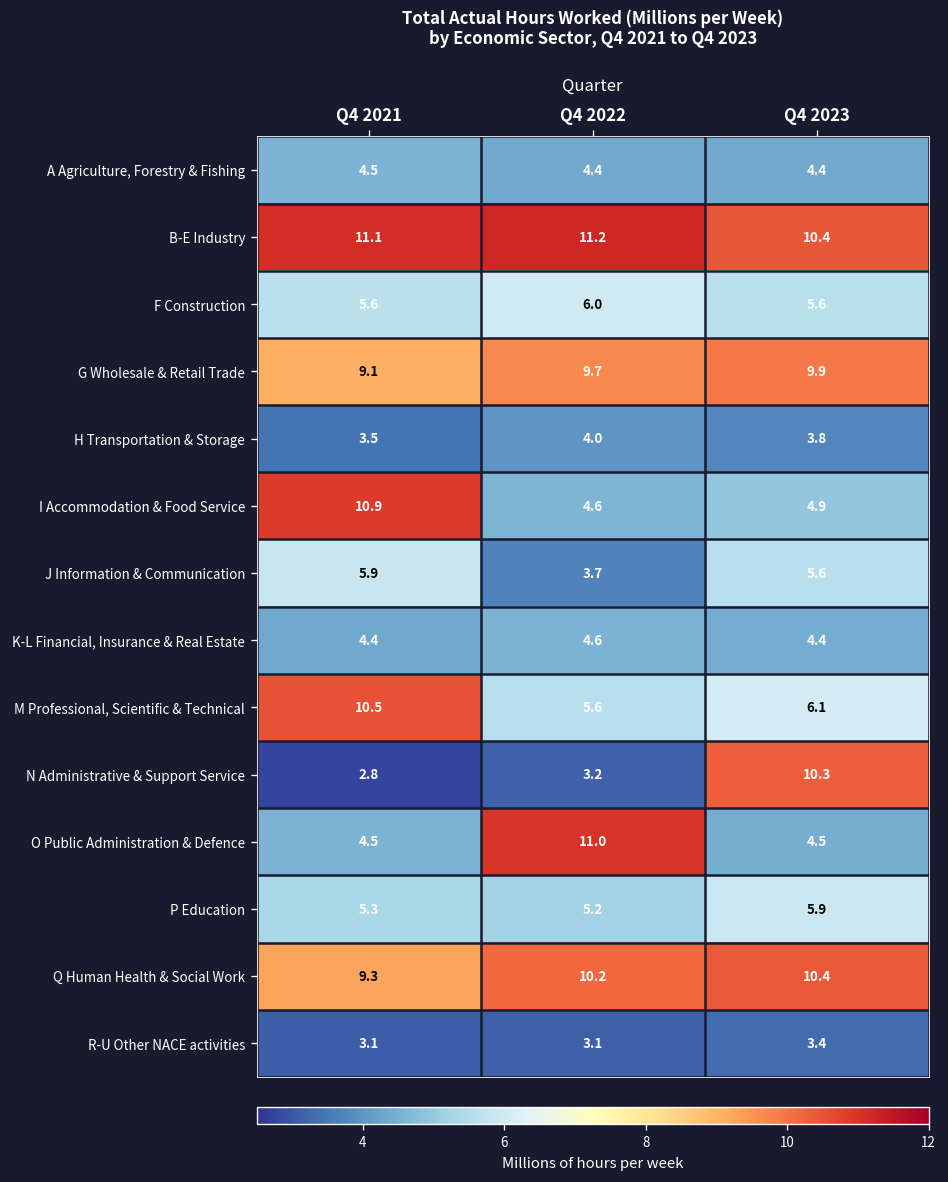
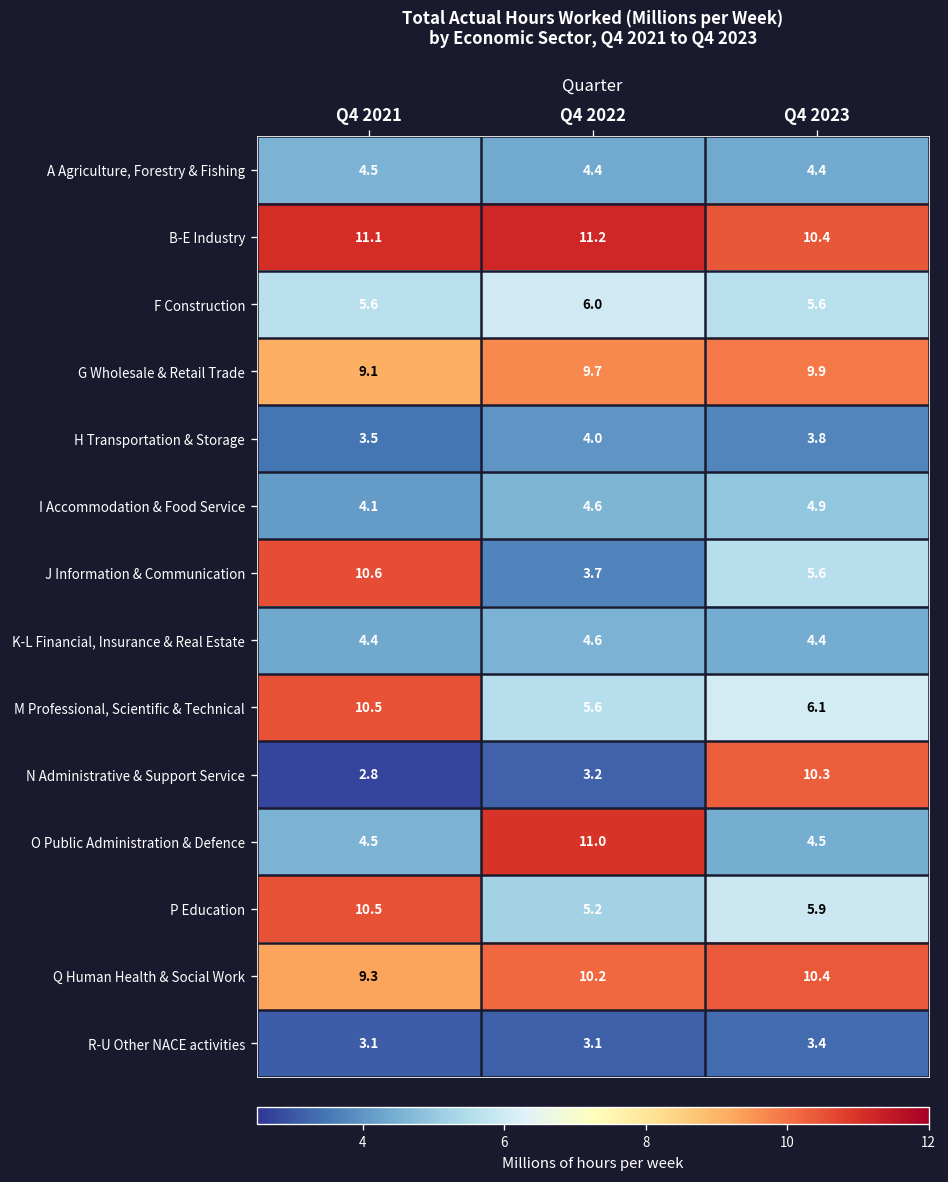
  {
    "A Agriculture, Forestry & Fishing": {
      "Q4 2021": 4.5,
      "Q4 2022": 4.4,
      "Q4 2023": 4.4
    },
    "B-E Industry": {
      "Q4 2021": 11.1,
      "Q4 2022": 11.2,
      "Q4 2023": 10.4
    },
    "F Construction": {
      "Q4 2021": 5.6,
      "Q4 2022": 6.0,
      "Q4 2023": 5.6
    },
    "G Wholesale & Retail Trade": {
      "Q4 2021": 9.1,
      "Q4 2022": 9.7,
      "Q4 2023": 9.9
    },
    "H Transportation & Storage": {
      "Q4 2021": 3.5,
      "Q4 2022": 4.0,
      "Q4 2023": 3.8
    },
    "I Accommodation & Food Service": {
-     "Q4 2021": 10.9,
+     "Q4 2021": 4.1,
      "Q4 2022": 4.6,
      "Q4 2023": 4.9
    },
    "J Information & Communication": {
-     "Q4 2021": 5.9,
+     "Q4 2021": 10.6,
      "Q4 2022": 3.7,
      "Q4 2023": 5.6
    },
    "K-L Financial, Insurance & Real Estate": {
      "Q4 2021": 4.4,
      "Q4 2022": 4.6,
      "Q4 2023": 4.4
    },
    "M Professional, Scientific & Technical": {
      "Q4 2021": 10.5,
      "Q4 2022": 5.6,
      "Q4 2023": 6.1
    },
    "N Administrative & Support Service": {
      "Q4 2021": 2.8,
      "Q4 2022": 3.2,
      "Q4 2023": 10.3
    },
    "O Public Administration & Defence": {
      "Q4 2021": 4.5,
      "Q4 2022": 11.0,
      "Q4 2023": 4.5
    },
    "P Education": {
-     "Q4 2021": 5.3,
+     "Q4 2021": 10.5,
      "Q4 2022": 5.2,
      "Q4 2023": 5.9
    },
    "Q Human Health & Social Work": {
      "Q4 2021": 9.3,
      "Q4 2022": 10.2,
      "Q4 2023": 10.4
    },
    "R-U Other NACE activities": {
      "Q4 2021": 3.1,
      "Q4 2022": 3.1,
      "Q4 2023": 3.4
    }
  }
